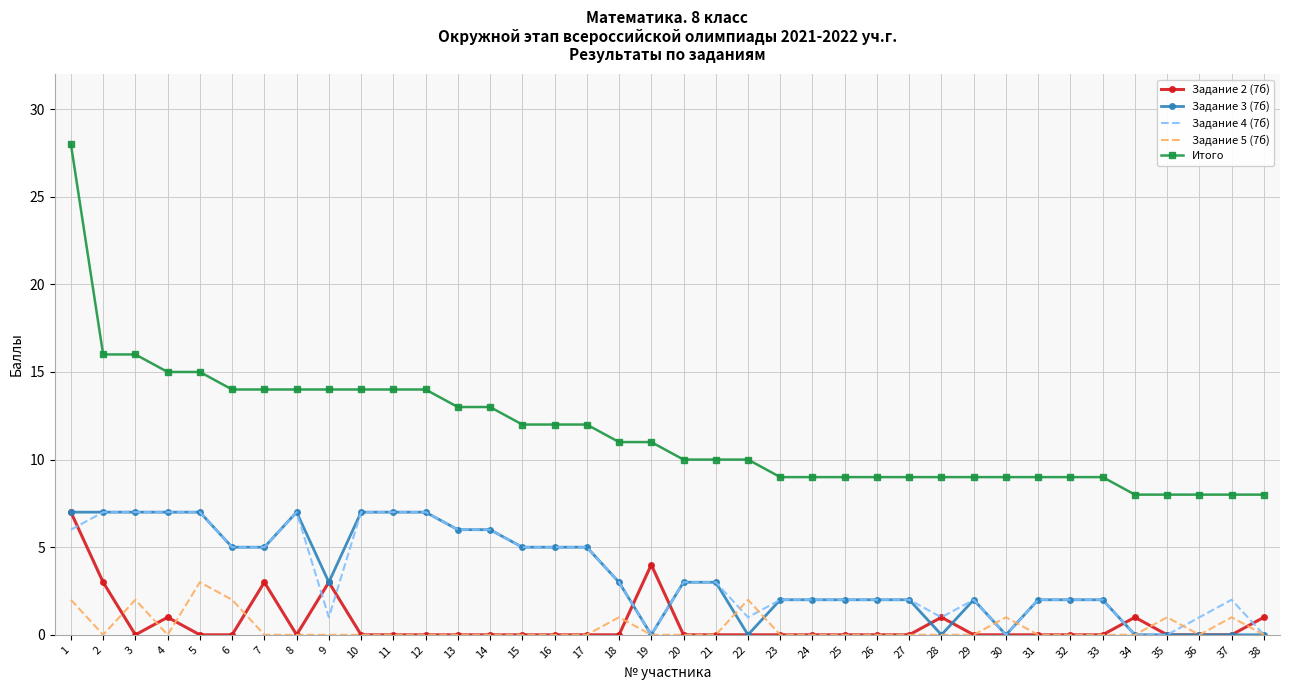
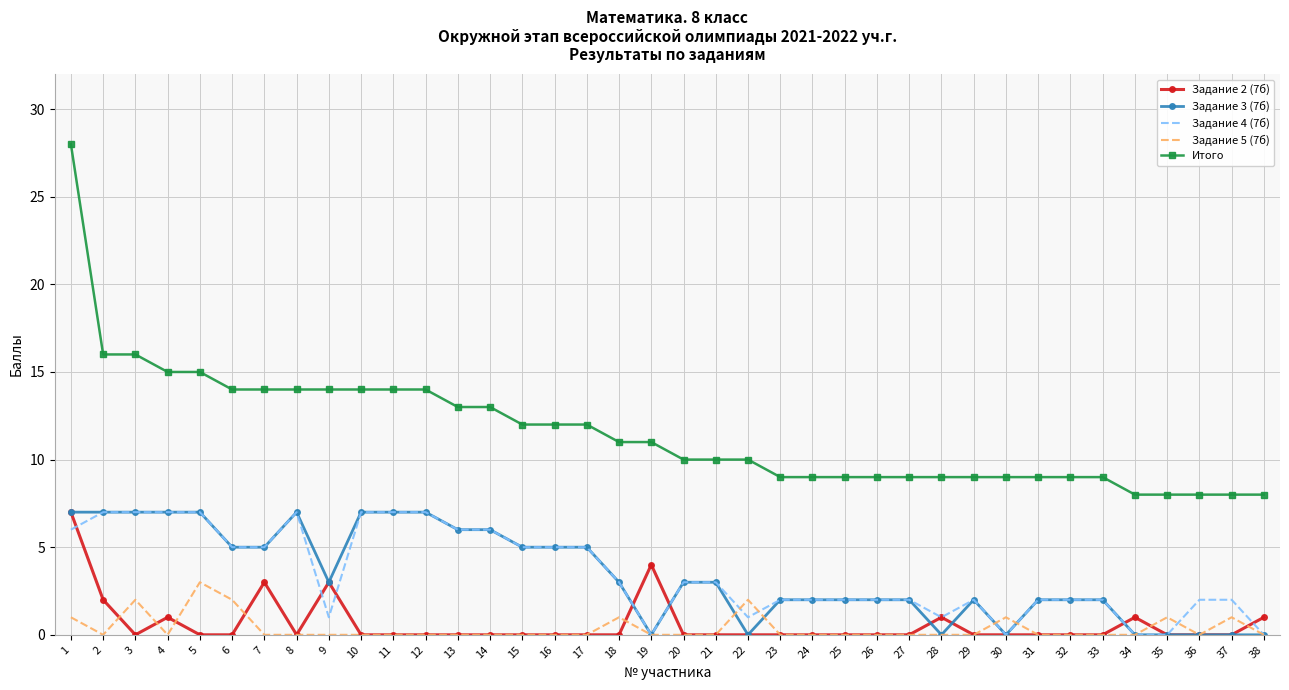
  {
    "Задание 2 (7б)": {
-     "2": 3,
+     "2": 2,
      "3": 0,
      "4": 1,
      "5": 0,
      "6": 0,
      "7": 3,
      "18": 0,
      "19": 4,
      "34": 1,
      "38": 1
    },
    "Задание 4 (7б)": {
      "1": 6,
      "9": 1,
      "22": 1,
-     "36": 1,
+     "36": 2,
      "37": 2
    },
    "Задание 5 (7б)": {
-     "1": 2,
+     "1": 1,
      "2": 0,
      "3": 2,
      "4": 0,
      "5": 3,
      "6": 2,
      "7": 0,
      "9": 0,
      "18": 1,
      "22": 2,
      "30": 1,
      "35": 1,
      "37": 1
    },
    "Итого": {
      "1": 28,
      "2": 16,
      "3": 16,
      "4": 15,
      "5": 15,
      "6": 14,
      "7": 14,
      "8": 14,
      "9": 14,
      "10": 14,
      "11": 14,
      "12": 14,
      "13": 13,
      "14": 13,
      "15": 12,
      "16": 12,
      "17": 12,
      "18": 11,
      "19": 11,
      "20": 10,
      "21": 10,
      "22": 10,
      "23": 9,
      "24": 9,
      "25": 9,
      "26": 9,
      "27": 9,
      "28": 9,
      "29": 9,
      "30": 9,
      "31": 9,
      "32": 9,
      "33": 9,
      "34": 8,
      "35": 8,
      "36": 8,
      "37": 8,
      "38": 8
    }
  }
